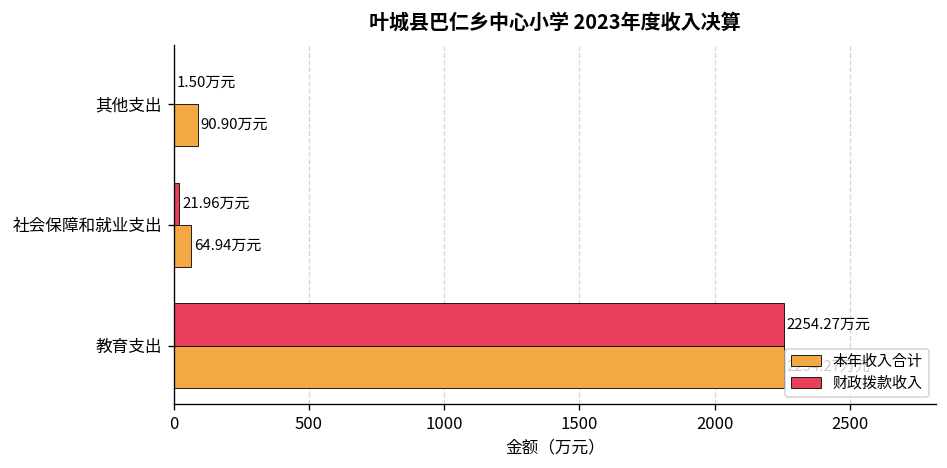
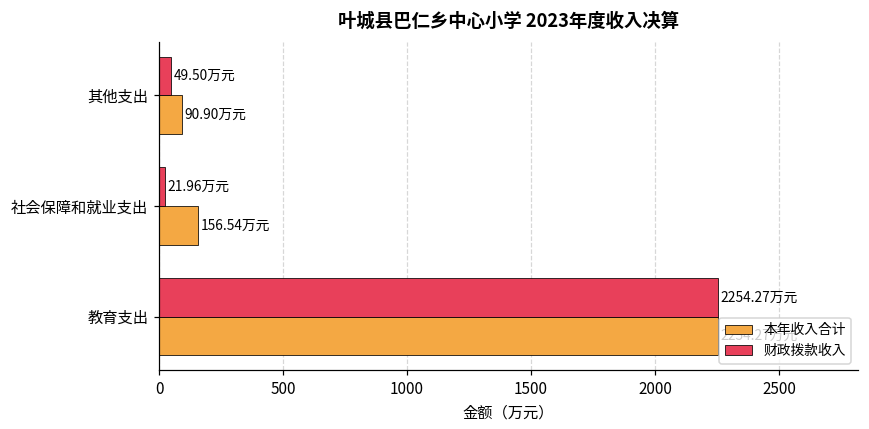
  {
    "本年收入合计": {
      "其他支出": 90.90,
-     "社会保障和就业支出": 64.94
+     "社会保障和就业支出": 156.54
    },
    "财政拨款收入": {
-     "其他支出": 1.50,
+     "其他支出": 49.50,
      "社会保障和就业支出": 21.96,
      "教育支出": 2254.27
    }
  }
